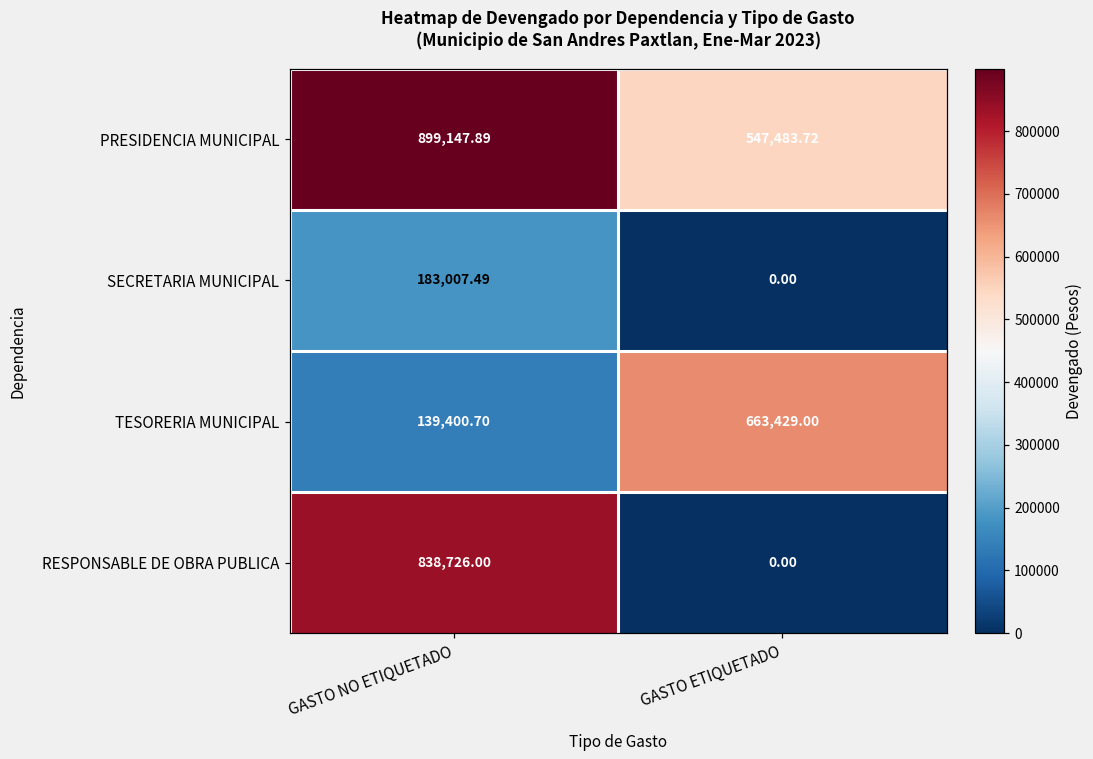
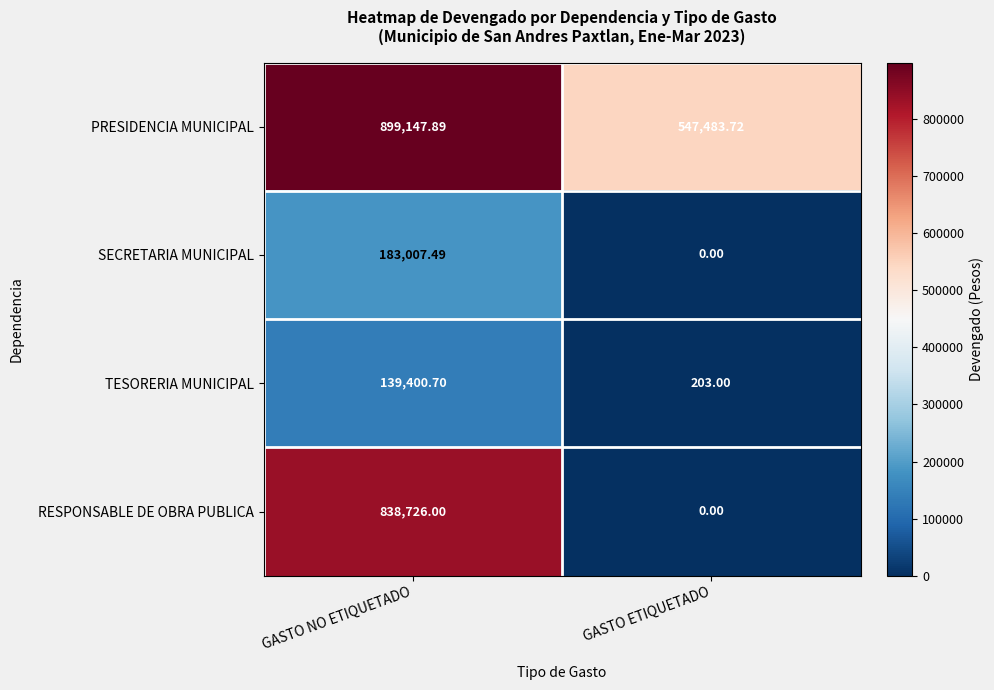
  {
    "PRESIDENCIA MUNICIPAL": {
      "GASTO NO ETIQUETADO": "899,147.89",
      "GASTO ETIQUETADO": "547,483.72"
    },
    "SECRETARIA MUNICIPAL": {
      "GASTO NO ETIQUETADO": "183,007.49",
      "GASTO ETIQUETADO": "0.00"
    },
    "TESORERIA MUNICIPAL": {
      "GASTO NO ETIQUETADO": "139,400.70",
-     "GASTO ETIQUETADO": "663,429.00"
+     "GASTO ETIQUETADO": "203.00"
    },
    "RESPONSABLE DE OBRA PUBLICA": {
      "GASTO NO ETIQUETADO": "838,726.00",
      "GASTO ETIQUETADO": "0.00"
    }
  }
